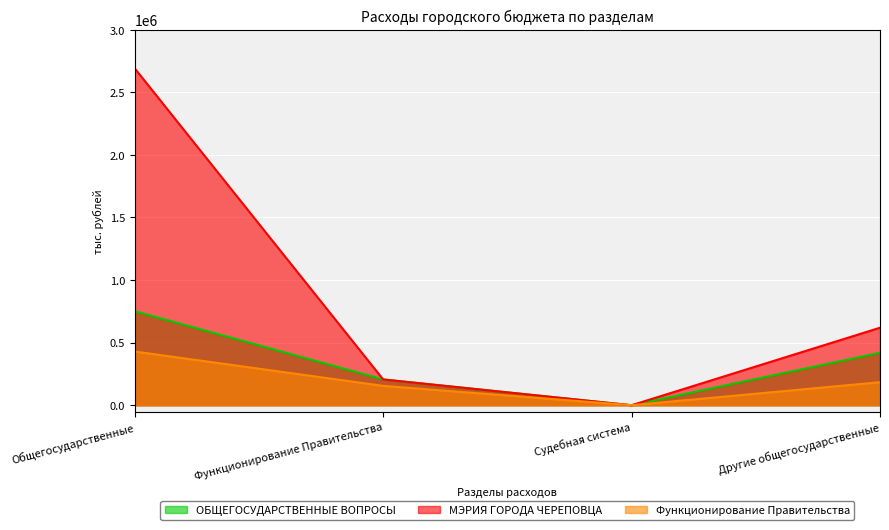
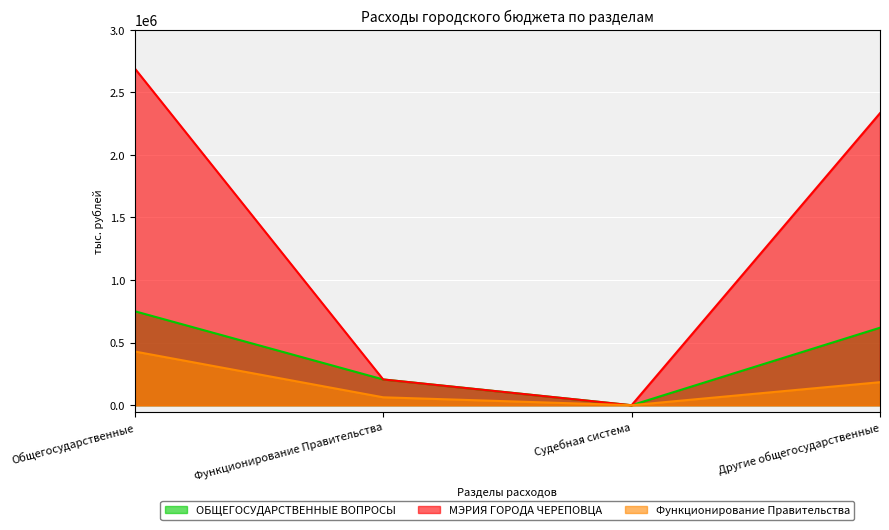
  {
    "ОБЩЕГОСУДАРСТВЕННЫЕ ВОПРОСЫ": {
      "Общегосударственные": 750000,
-     "Другие общегосударственные": 420000
+     "Другие общегосударственные": 620000
    },
    "МЭРИЯ ГОРОДА ЧЕРЕПОВЦА": {
      "Общегосударственные": 2690000,
-     "Другие общегосударственные": 620000
+     "Другие общегосударственные": 2330000
    },
    "Функционирование Правительства": {
      "Общегосударственные": 430000,
-     "Функционирование Правительства": 150000,
+     "Функционирование Правительства": 60000,
      "Другие общегосударственные": 180000
    }
  }
